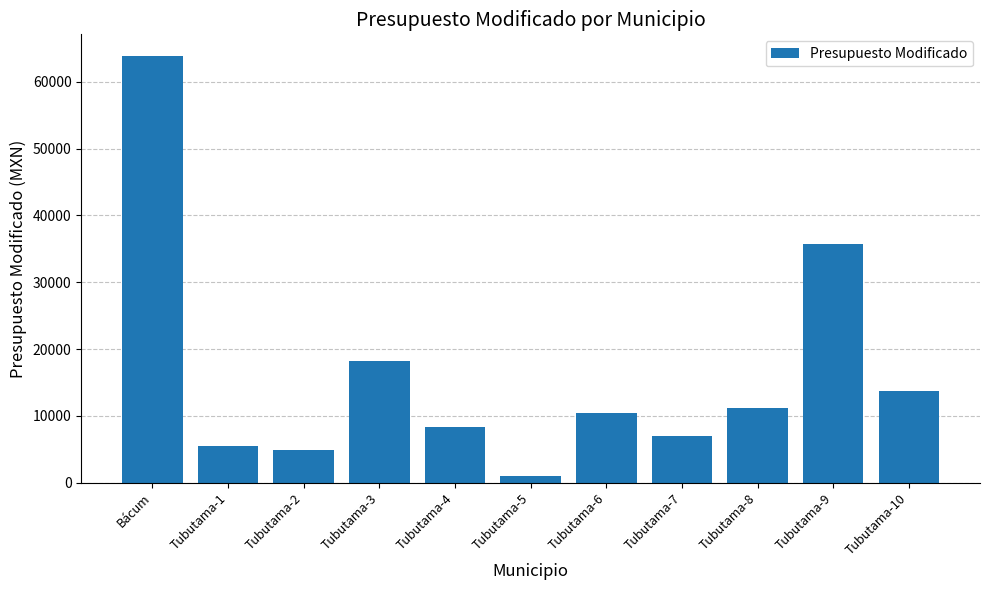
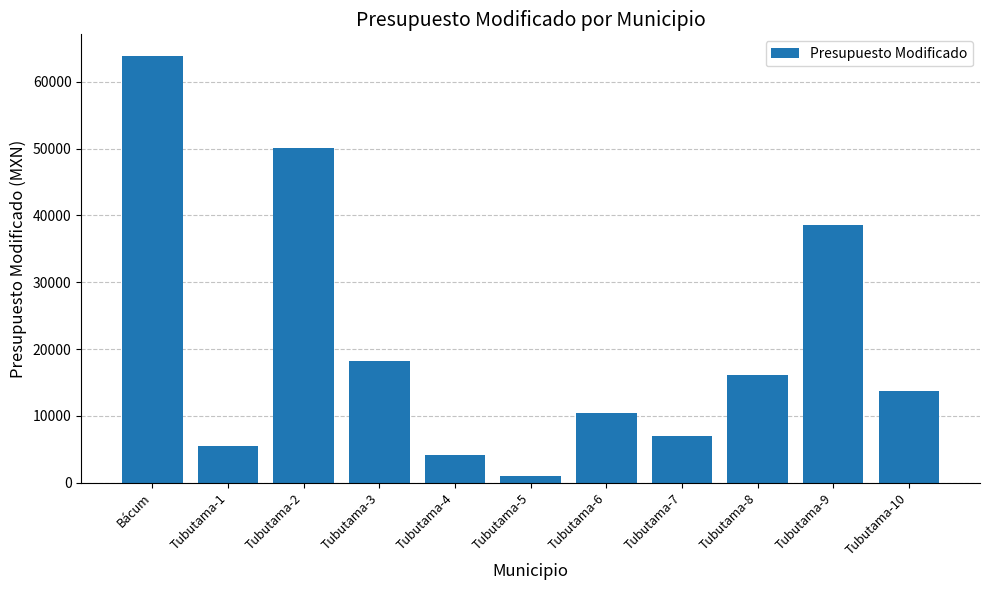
  {
    "Bácum": 64000,
    "Tubutama-1": 6000,
-   "Tubutama-2": 5000,
+   "Tubutama-2": 50000,
    "Tubutama-3": 18000,
-   "Tubutama-4": 8000,
+   "Tubutama-4": 4000,
    "Tubutama-5": 1000,
    "Tubutama-6": 10000,
    "Tubutama-7": 7000,
-   "Tubutama-8": 11000,
-   "Tubutama-9": 36000,
+   "Tubutama-8": 16000,
+   "Tubutama-9": 39000,
    "Tubutama-10": 14000
  }
